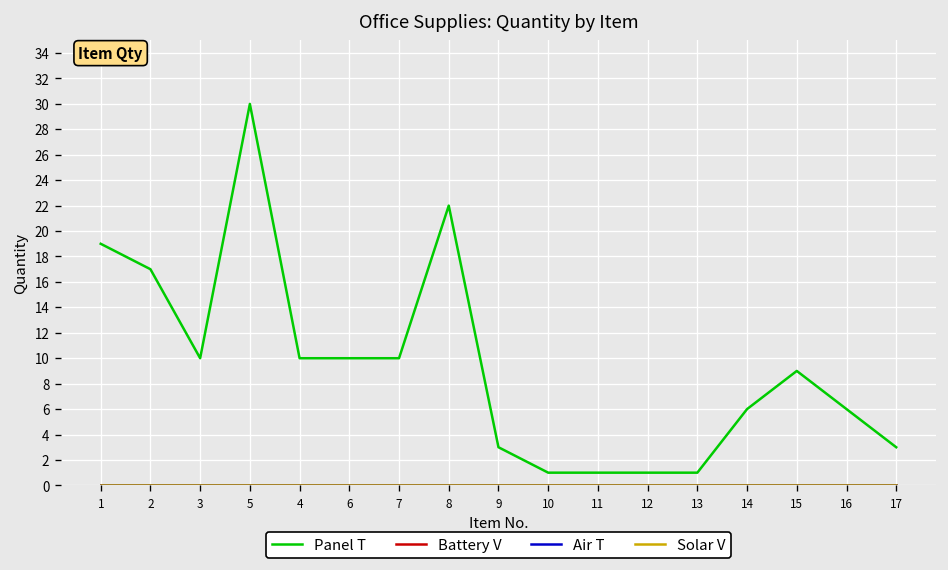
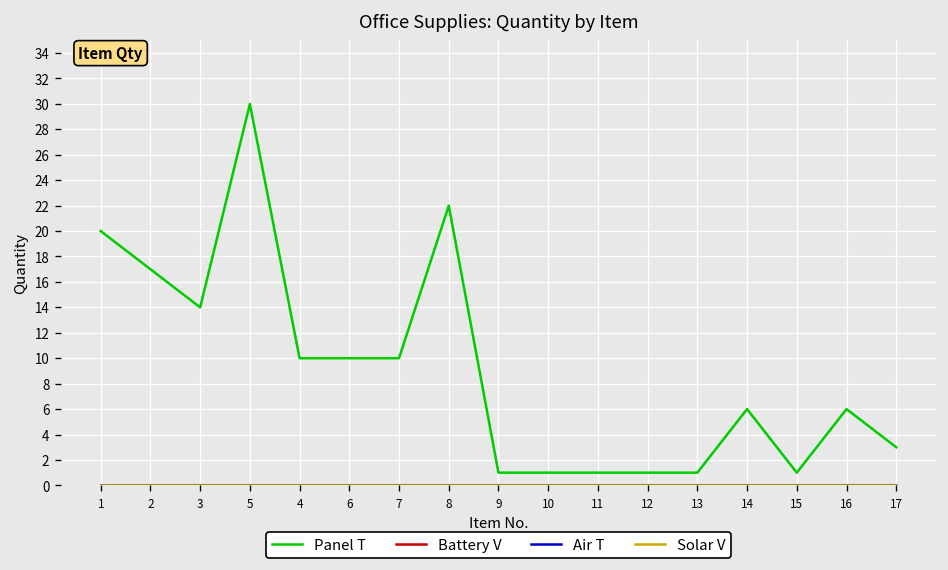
  {
    "Panel T": {
-     "1": 19,
+     "1": 20,
      "2": 17,
-     "3": 10,
+     "3": 14,
      "5": 30,
      "4": 10,
      "6": 10,
      "7": 10,
      "8": 22,
-     "9": 3,
+     "9": 1,
      "10": 1,
      "11": 1,
      "12": 1,
      "13": 1,
      "14": 6,
-     "15": 9,
+     "15": 1,
      "16": 6,
      "17": 3
    },
    "Solar V": {
      "1": 0,
      "2": 0,
      "3": 0,
      "5": 0,
      "4": 0,
      "6": 0,
      "7": 0,
      "8": 0,
      "9": 0,
      "10": 0,
      "11": 0,
      "12": 0,
      "13": 0,
      "14": 0,
      "15": 0,
      "16": 0,
      "17": 0
    }
  }
